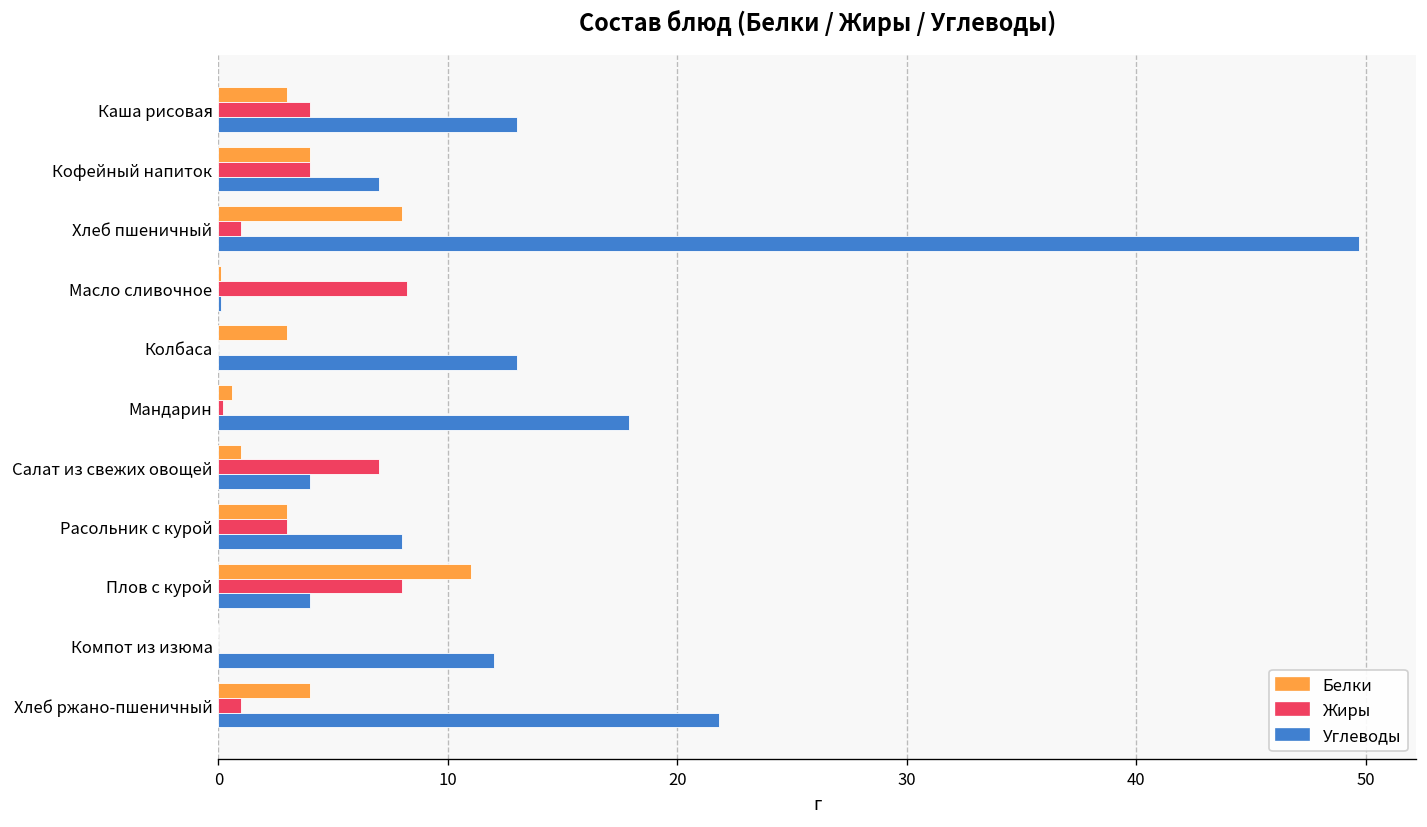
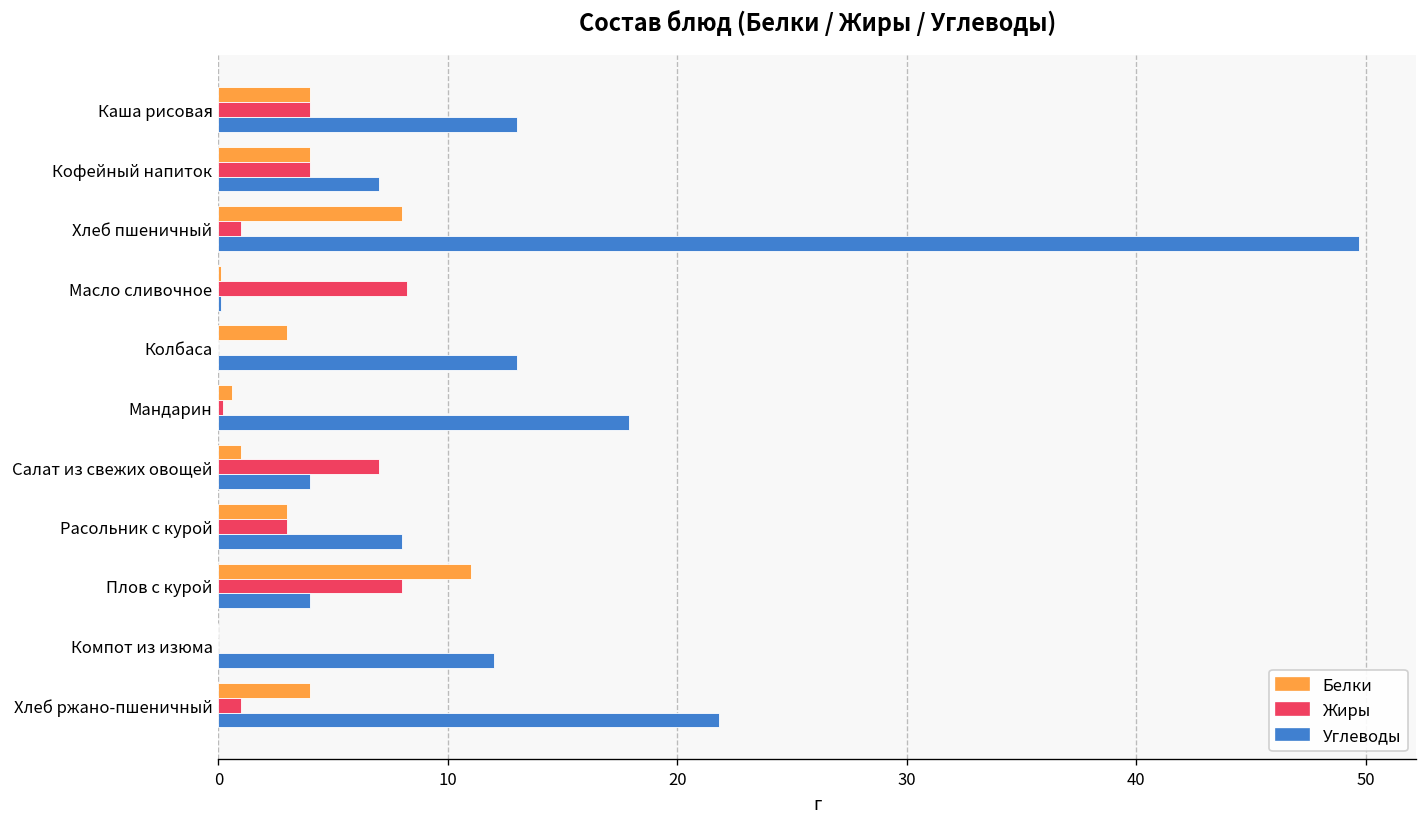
  {
    "Белки": {
-     "Каша рисовая": 3,
+     "Каша рисовая": 4,
      "Кофейный напиток": 4,
      "Хлеб пшеничный": 8,
      "Колбаса": 3,
      "Мандарин": 0.6,
      "Салат из свежих овощей": 1,
      "Расольник с курой": 3,
      "Плов с курой": 11,
      "Компот из изюма": 0,
      "Хлеб ржано-пшеничный": 4
    },
    "Жиры": {
      "Каша рисовая": 4,
      "Кофейный напиток": 4,
      "Хлеб пшеничный": 1,
      "Масло сливочное": 8.2,
      "Колбаса": 0,
      "Мандарин": 0.2,
      "Салат из свежих овощей": 7,
      "Расольник с курой": 3,
      "Плов с курой": 8,
      "Компот из изюма": 0,
      "Хлеб ржано-пшеничный": 1
    },
    "Углеводы": {
      "Каша рисовая": 13,
      "Кофейный напиток": 7,
      "Хлеб пшеничный": 49.7,
      "Колбаса": 13,
      "Мандарин": 18,
      "Салат из свежих овощей": 4,
      "Расольник с курой": 8,
      "Плов с курой": 4,
      "Компот из изюма": 12,
      "Хлеб ржано-пшеничный": 21.8
    }
  }
